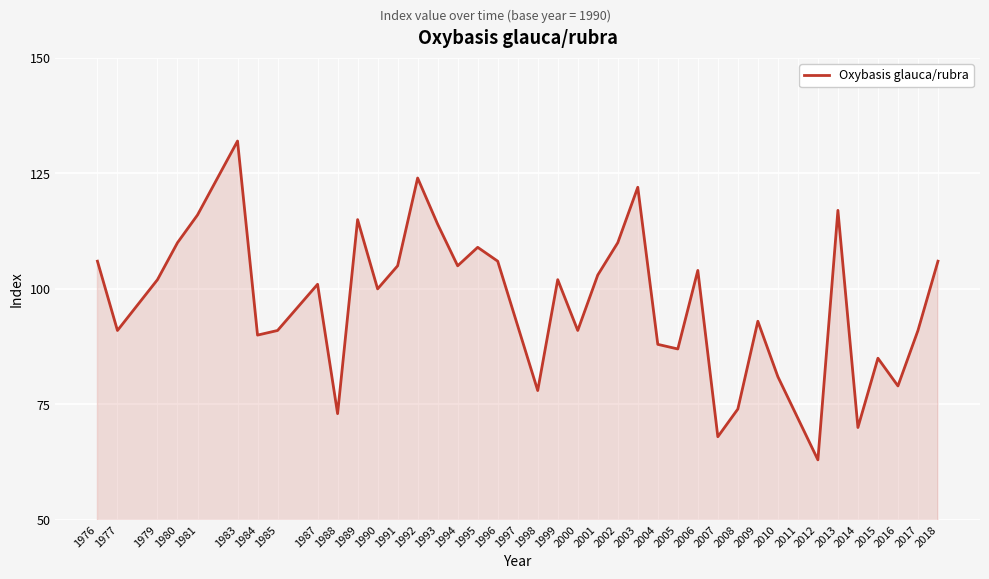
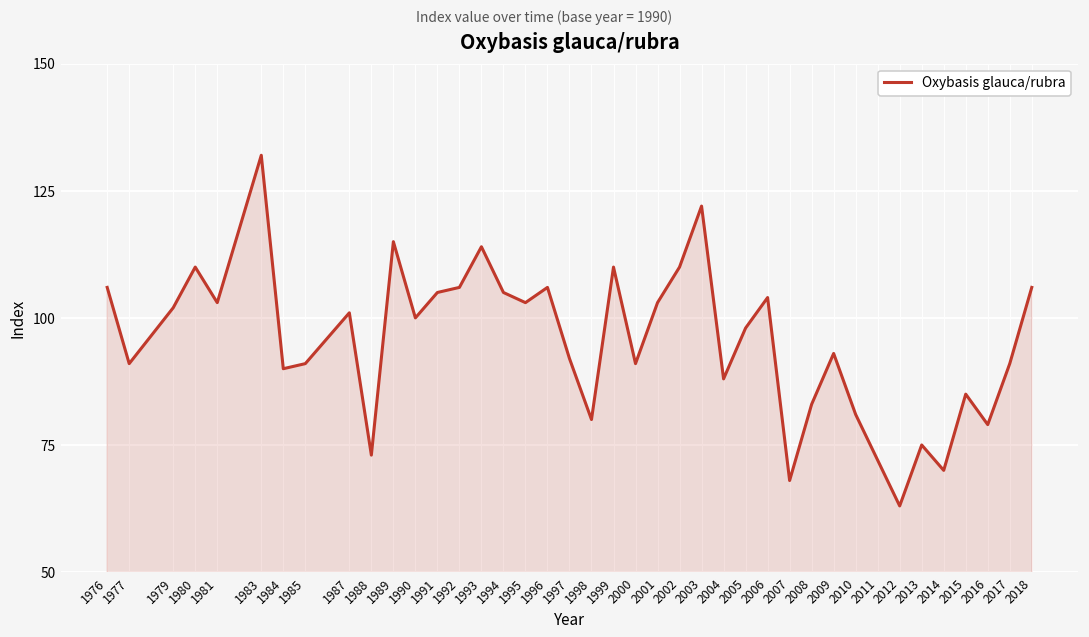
  {
    "1976": 106,
    "1977": 91,
    "1979": 102,
    "1980": 110,
-   "1981": 116,
+   "1981": 103,
    "1983": 132,
    "1984": 90,
    "1985": 91,
    "1987": 101,
    "1988": 73,
    "1989": 115,
    "1990": 100,
    "1991": 105,
-   "1992": 124,
+   "1992": 106,
    "1993": 114,
    "1994": 105,
-   "1995": 109,
+   "1995": 103,
    "1996": 106,
    "1997": 92,
-   "1998": 78,
-   "1999": 102,
+   "1998": 80,
+   "1999": 110,
    "2000": 91,
    "2001": 103,
    "2002": 110,
    "2003": 122,
    "2004": 88,
-   "2005": 87,
+   "2005": 98,
    "2006": 104,
    "2007": 68,
-   "2008": 74,
+   "2008": 83,
    "2009": 93,
    "2010": 81,
    "2011": 72,
    "2012": 63,
-   "2013": 117,
+   "2013": 75,
    "2014": 70,
    "2015": 85,
    "2016": 79,
    "2017": 91,
    "2018": 106
  }
